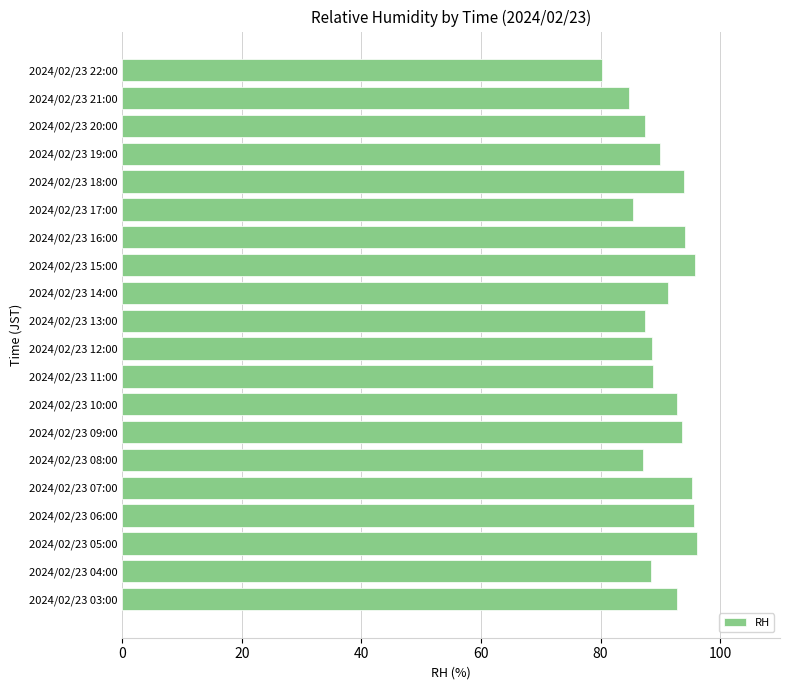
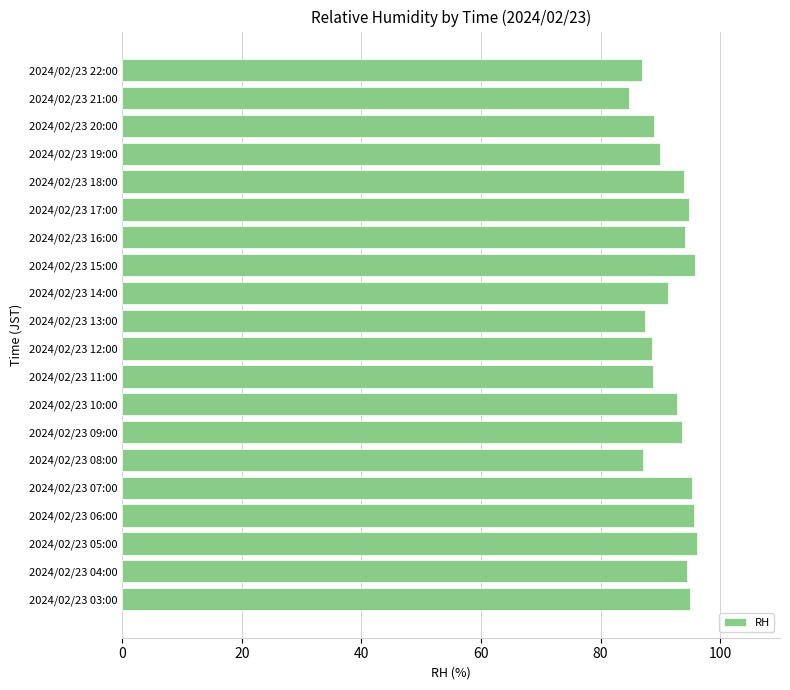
  {
-   "2024/02/23 22:00": 80,
+   "2024/02/23 22:00": 87,
    "2024/02/23 21:00": 85,
-   "2024/02/23 20:00": 88,
+   "2024/02/23 20:00": 89,
    "2024/02/23 19:00": 90,
    "2024/02/23 18:00": 94,
-   "2024/02/23 17:00": 86,
+   "2024/02/23 17:00": 95,
    "2024/02/23 16:00": 94,
    "2024/02/23 15:00": 96,
    "2024/02/23 14:00": 91,
    "2024/02/23 13:00": 87,
    "2024/02/23 12:00": 89,
    "2024/02/23 11:00": 89,
    "2024/02/23 10:00": 93,
    "2024/02/23 09:00": 94,
    "2024/02/23 08:00": 87,
    "2024/02/23 07:00": 95,
    "2024/02/23 06:00": 96,
    "2024/02/23 05:00": 96,
-   "2024/02/23 04:00": 89,
-   "2024/02/23 03:00": 93
+   "2024/02/23 04:00": 94,
+   "2024/02/23 03:00": 95
  }
